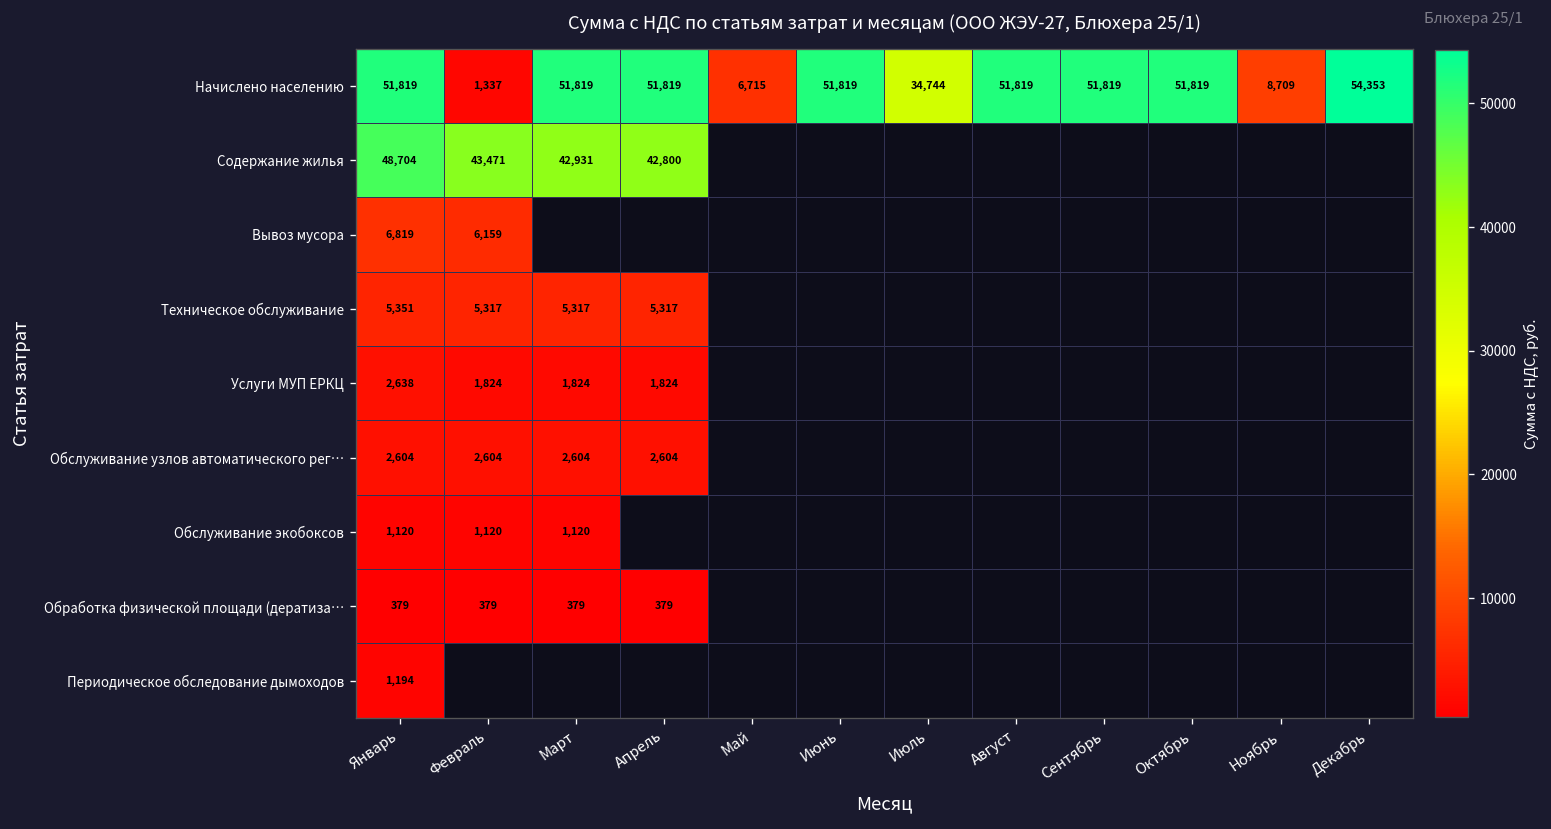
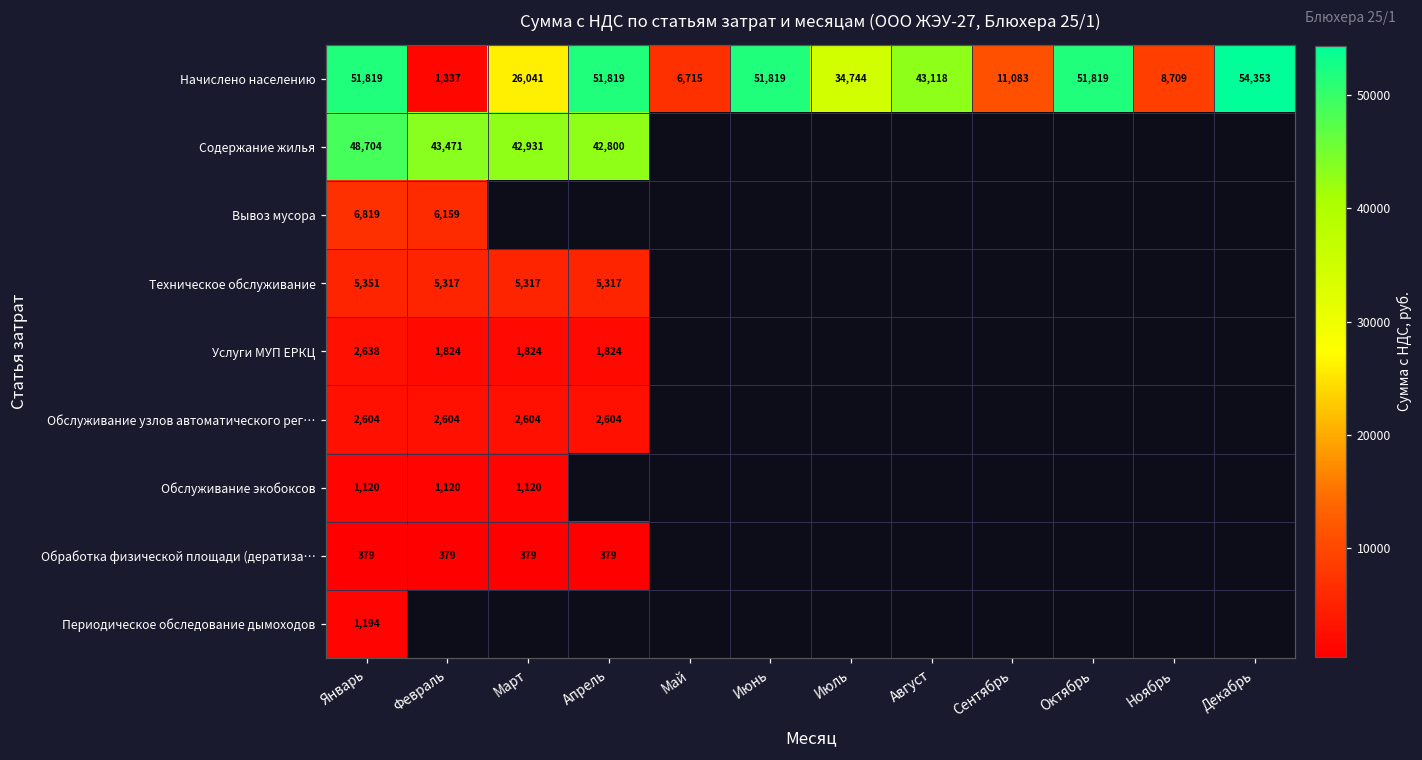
  {
    "Начислено населению": {
      "Январь": "51,819",
      "Февраль": "1,337",
-     "Март": "51,819",
+     "Март": "26,041",
      "Апрель": "51,819",
      "Май": "6,715",
      "Июнь": "51,819",
      "Июль": "34,744",
-     "Август": "51,819",
-     "Сентябрь": "51,819",
+     "Август": "43,118",
+     "Сентябрь": "11,083",
      "Октябрь": "51,819",
      "Ноябрь": "8,709",
      "Декабрь": "54,353"
    },
    "Содержание жилья": {
      "Январь": "48,704",
      "Февраль": "43,471",
      "Март": "42,931",
      "Апрель": "42,800"
    },
    "Вывоз мусора": {
      "Январь": "6,819",
      "Февраль": "6,159"
    },
    "Техническое обслуживание": {
      "Январь": "5,351",
      "Февраль": "5,317",
      "Март": "5,317",
      "Апрель": "5,317"
    },
    "Услуги МУП ЕРКЦ": {
      "Январь": "2,638",
      "Февраль": "1,824",
      "Март": "1,824",
      "Апрель": "1,824"
    },
    "Обслуживание узлов автоматического рег…": {
      "Январь": "2,604",
      "Февраль": "2,604",
      "Март": "2,604",
      "Апрель": "2,604"
    },
    "Обслуживание экобоксов": {
      "Январь": "1,120",
      "Февраль": "1,120",
      "Март": "1,120"
    },
    "Обработка физической площади (дератиза…": {
      "Январь": "379",
      "Февраль": "379",
      "Март": "379",
      "Апрель": "379"
    },
    "Периодическое обследование дымоходов": {
      "Январь": "1,194"
    }
  }
